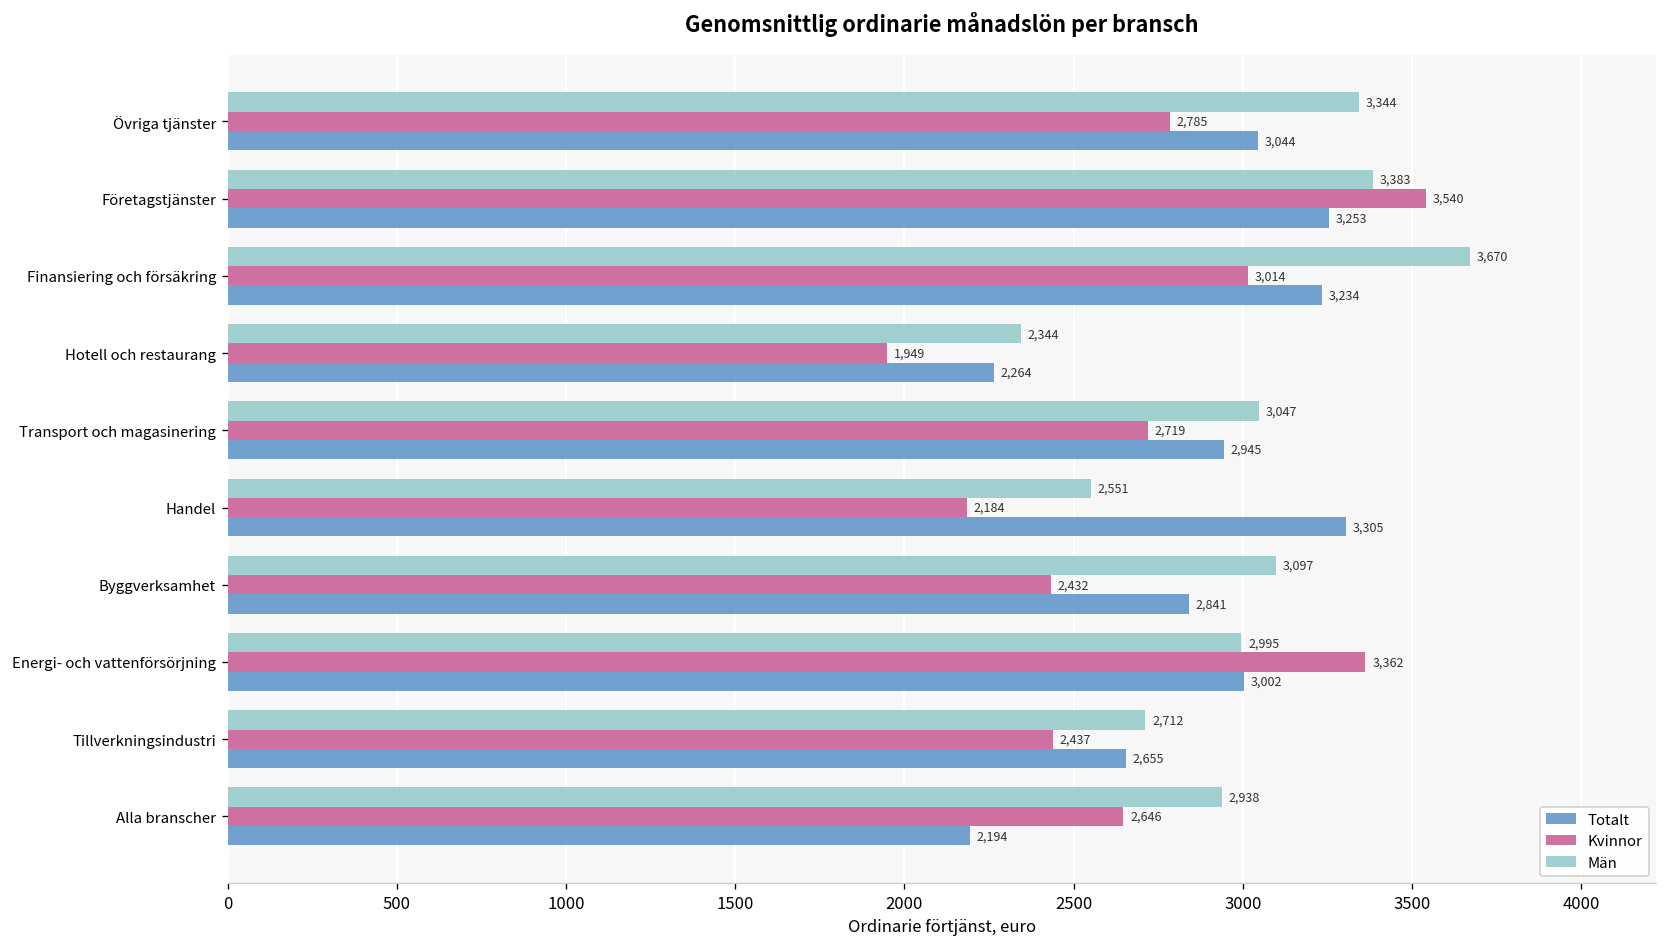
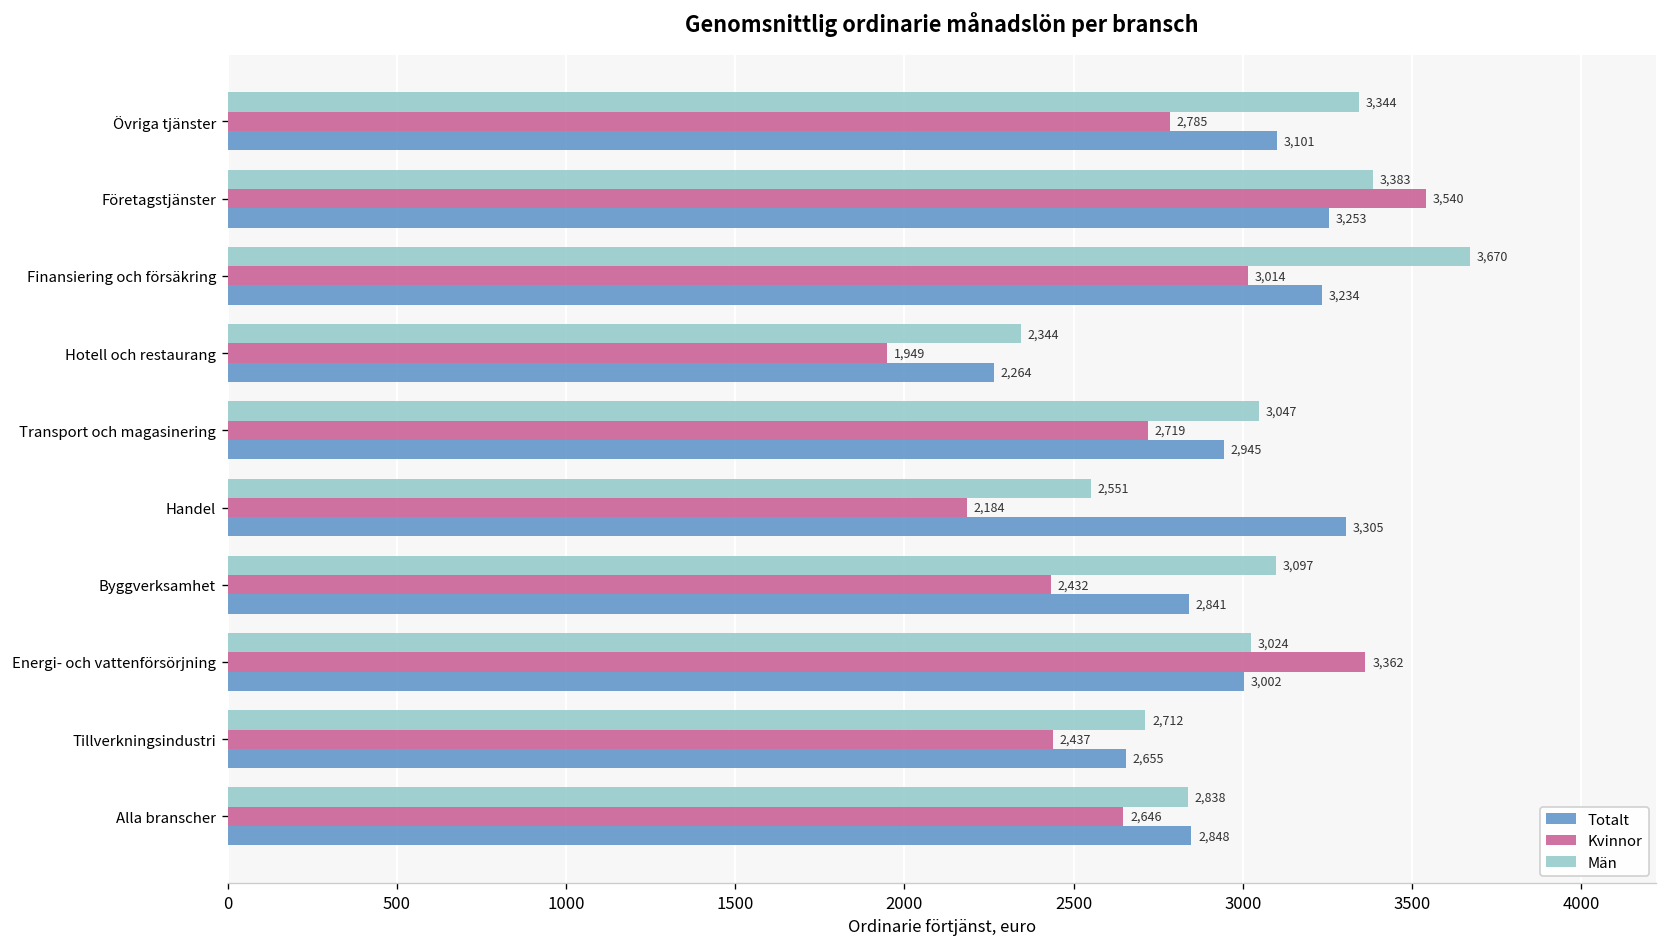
  {
    "Totalt": {
-     "Övriga tjänster": "3,044",
+     "Övriga tjänster": "3,101",
      "Företagstjänster": "3,253",
      "Finansiering och försäkring": "3,234",
      "Hotell och restaurang": "2,264",
      "Transport och magasinering": "2,945",
      "Handel": "3,305",
      "Byggverksamhet": "2,841",
      "Energi- och vattenförsörjning": "3,002",
      "Tillverkningsindustri": "2,655",
-     "Alla branscher": "2,194"
+     "Alla branscher": "2,848"
    },
    "Kvinnor": {
      "Övriga tjänster": "2,785",
      "Företagstjänster": "3,540",
      "Finansiering och försäkring": "3,014",
      "Hotell och restaurang": "1,949",
      "Transport och magasinering": "2,719",
      "Handel": "2,184",
      "Byggverksamhet": "2,432",
      "Energi- och vattenförsörjning": "3,362",
      "Tillverkningsindustri": "2,437",
      "Alla branscher": "2,646"
    },
    "Män": {
      "Övriga tjänster": "3,344",
      "Företagstjänster": "3,383",
      "Finansiering och försäkring": "3,670",
      "Hotell och restaurang": "2,344",
      "Transport och magasinering": "3,047",
      "Handel": "2,551",
      "Byggverksamhet": "3,097",
-     "Energi- och vattenförsörjning": "2,995",
+     "Energi- och vattenförsörjning": "3,024",
      "Tillverkningsindustri": "2,712",
-     "Alla branscher": "2,938"
+     "Alla branscher": "2,838"
    }
  }
